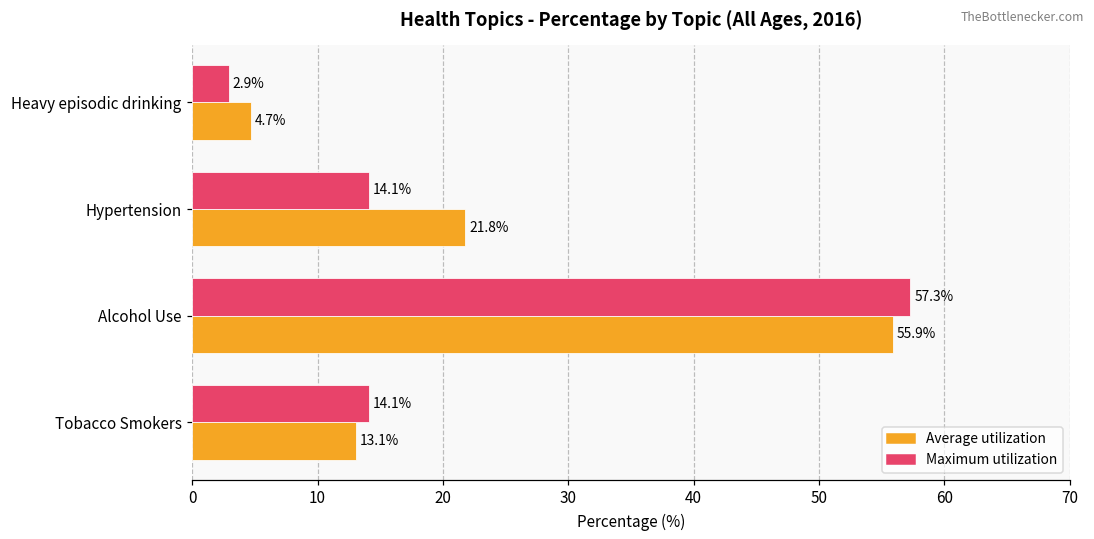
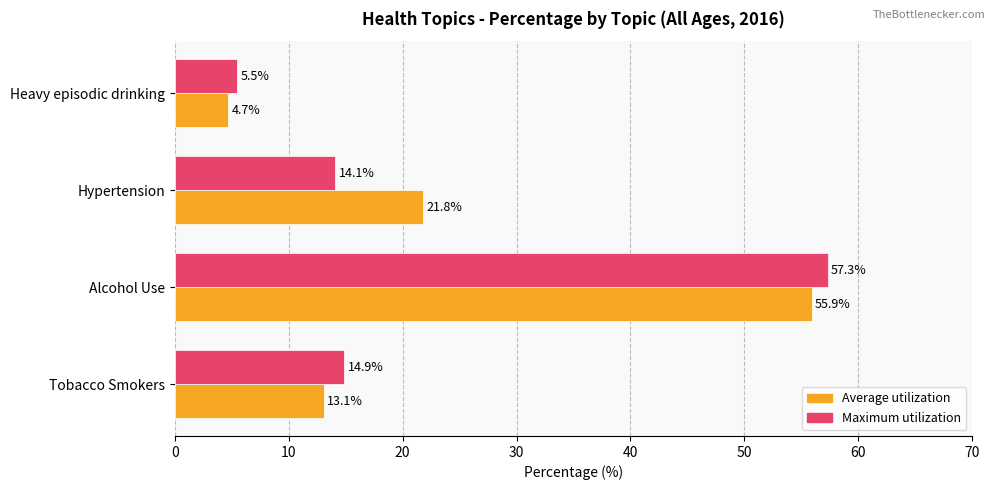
  {
    "Average utilization": {
      "Heavy episodic drinking": "4.7%",
      "Hypertension": "21.8%",
      "Alcohol Use": "55.9%",
      "Tobacco Smokers": "13.1%"
    },
    "Maximum utilization": {
-     "Heavy episodic drinking": "2.9%",
+     "Heavy episodic drinking": "5.5%",
      "Hypertension": "14.1%",
      "Alcohol Use": "57.3%",
-     "Tobacco Smokers": "14.1%"
+     "Tobacco Smokers": "14.9%"
    }
  }
